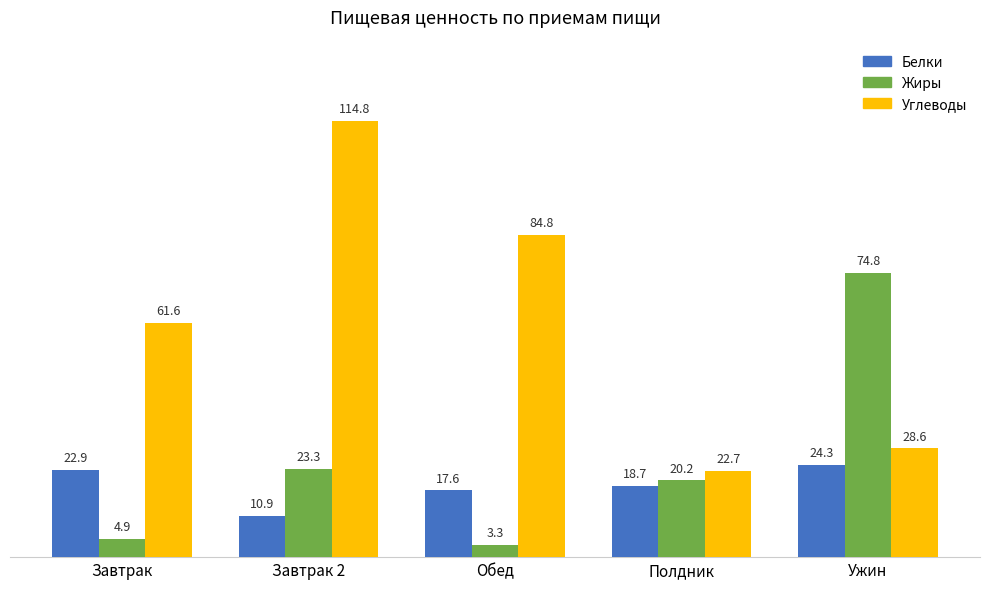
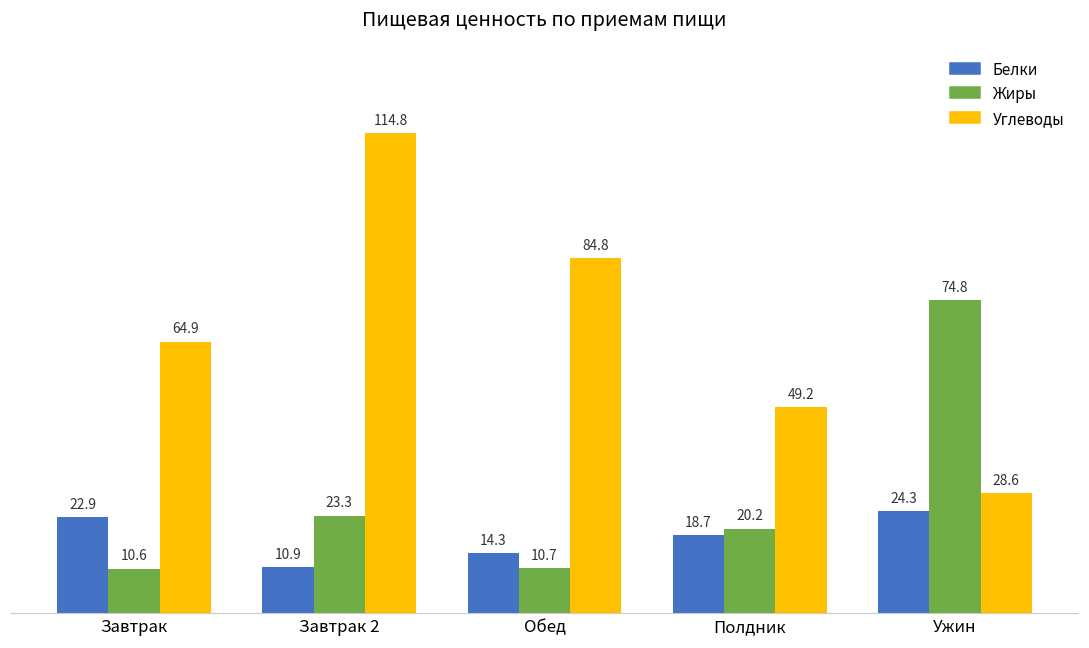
  {
    "Белки": {
      "Завтрак": 22.9,
      "Завтрак 2": 10.9,
-     "Обед": 17.6,
+     "Обед": 14.3,
      "Полдник": 18.7,
      "Ужин": 24.3
    },
    "Жиры": {
-     "Завтрак": 4.9,
+     "Завтрак": 10.6,
      "Завтрак 2": 23.3,
-     "Обед": 3.3,
+     "Обед": 10.7,
      "Полдник": 20.2,
      "Ужин": 74.8
    },
    "Углеводы": {
-     "Завтрак": 61.6,
+     "Завтрак": 64.9,
      "Завтрак 2": 114.8,
      "Обед": 84.8,
-     "Полдник": 22.7,
+     "Полдник": 49.2,
      "Ужин": 28.6
    }
  }
